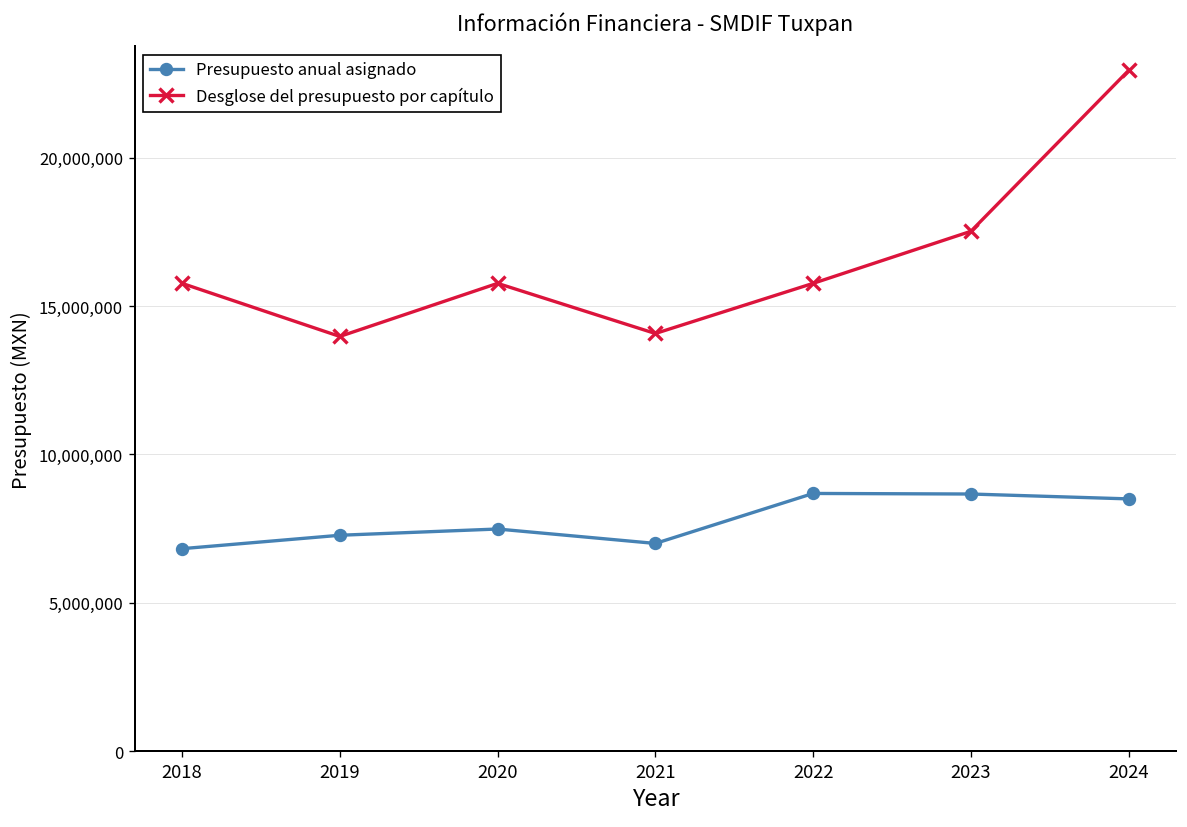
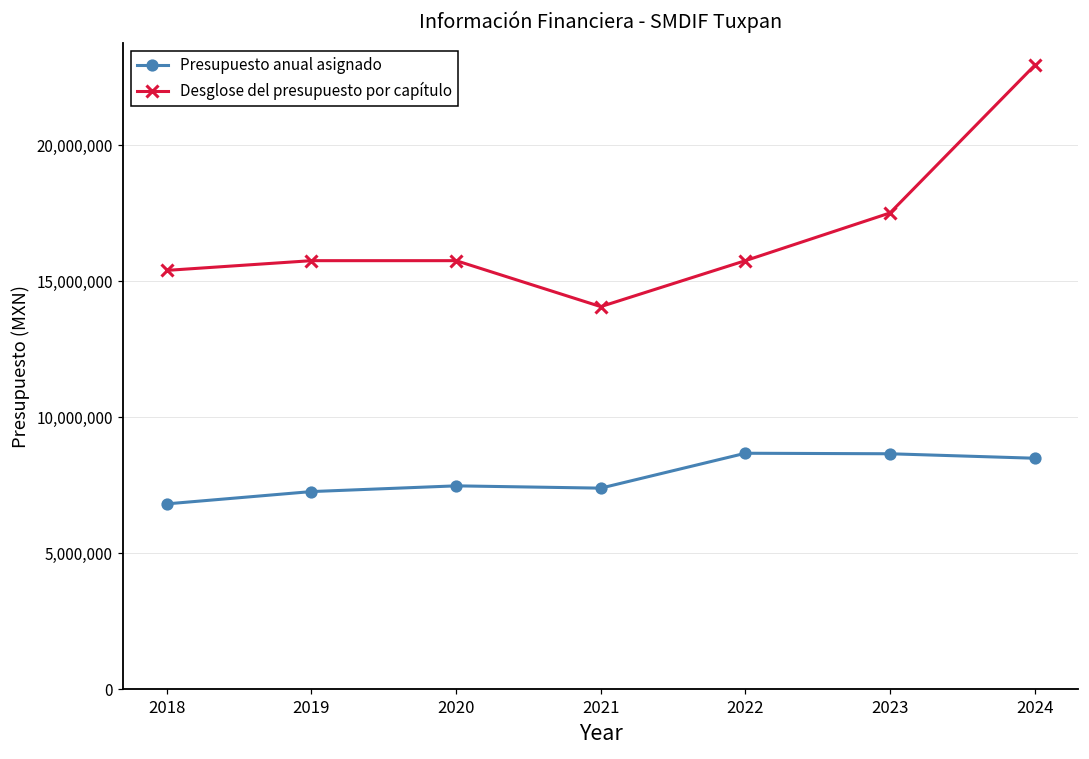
  {
    "Presupuesto anual asignado": {
      "2018": "6,800,000",
      "2019": "7,300,000",
      "2020": "7,500,000",
-     "2021": "7,000,000",
+     "2021": "7,400,000",
      "2022": "8,700,000",
      "2023": "8,700,000",
      "2024": "8,500,000"
    },
    "Desglose del presupuesto por capítulo": {
-     "2018": "15,800,000",
-     "2019": "14,000,000",
+     "2018": "15,400,000",
+     "2019": "15,800,000",
      "2020": "15,800,000",
      "2021": "14,100,000",
      "2022": "15,800,000",
      "2023": "17,500,000",
      "2024": "22,900,000"
    }
  }
